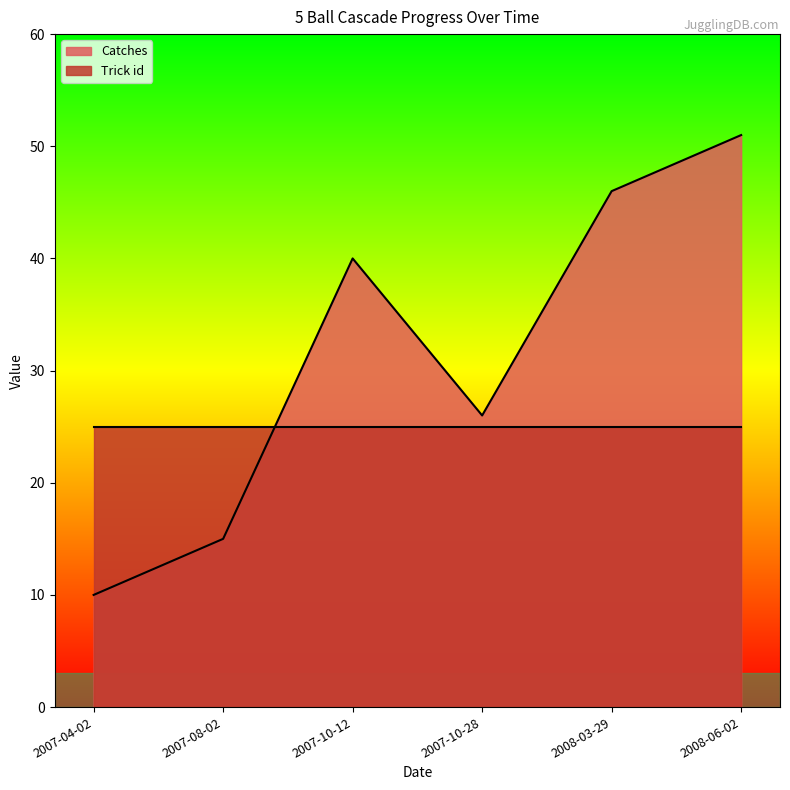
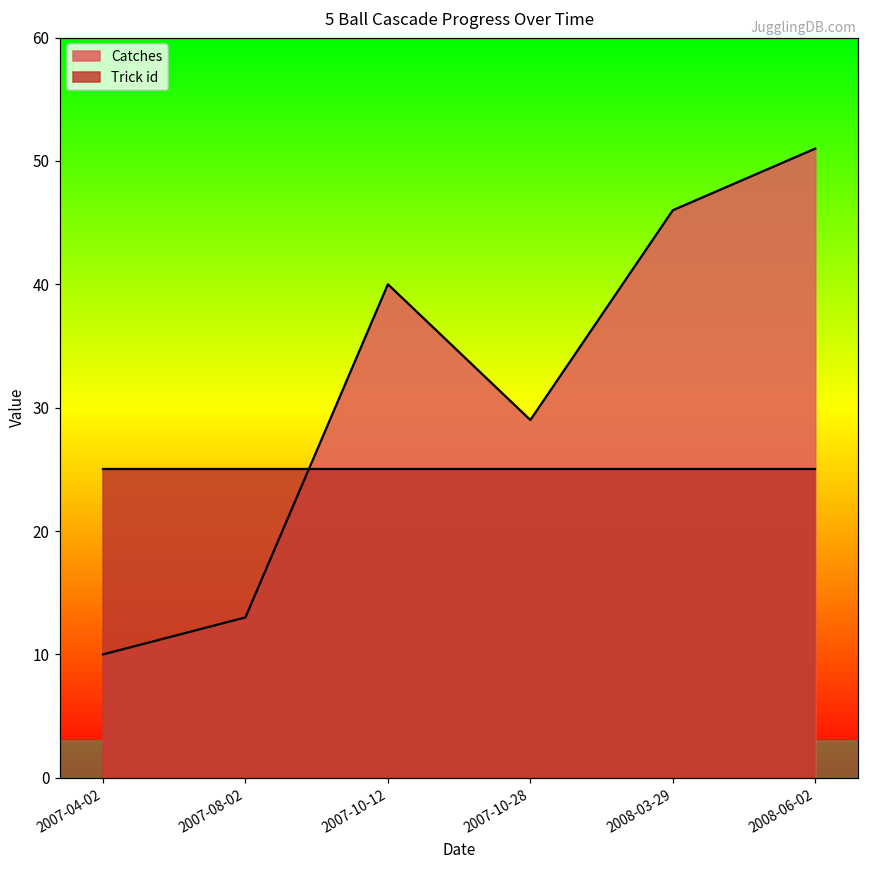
  {
    "Catches": {
      "2007-04-02": 10,
-     "2007-08-02": 15,
+     "2007-08-02": 13,
      "2007-10-12": 40,
-     "2007-10-28": 26,
+     "2007-10-28": 29,
      "2008-03-29": 46,
      "2008-06-02": 51
    },
    "Trick id": {
      "2007-04-02": 25,
      "2007-08-02": 25,
      "2007-10-12": 25,
      "2007-10-28": 25,
      "2008-03-29": 25,
      "2008-06-02": 25
    }
  }
